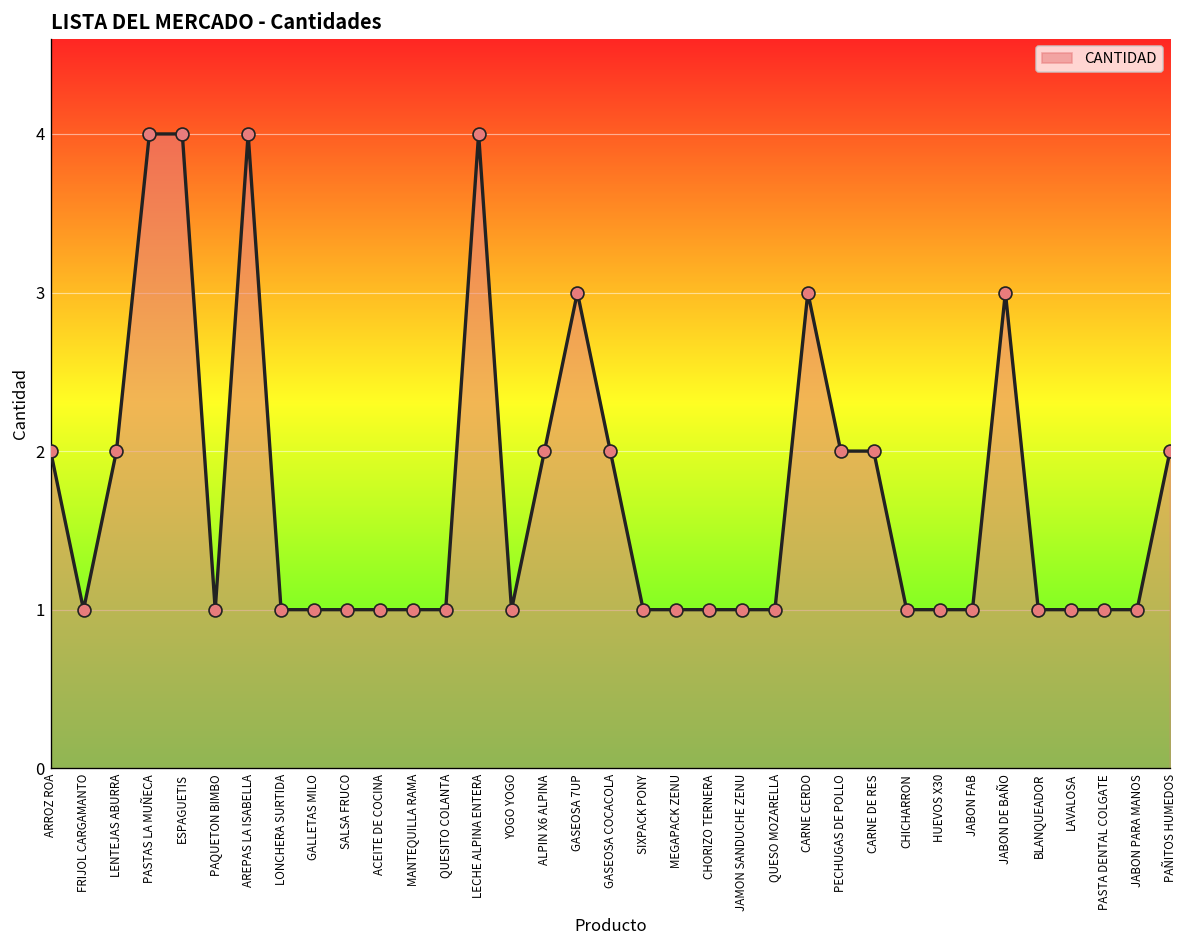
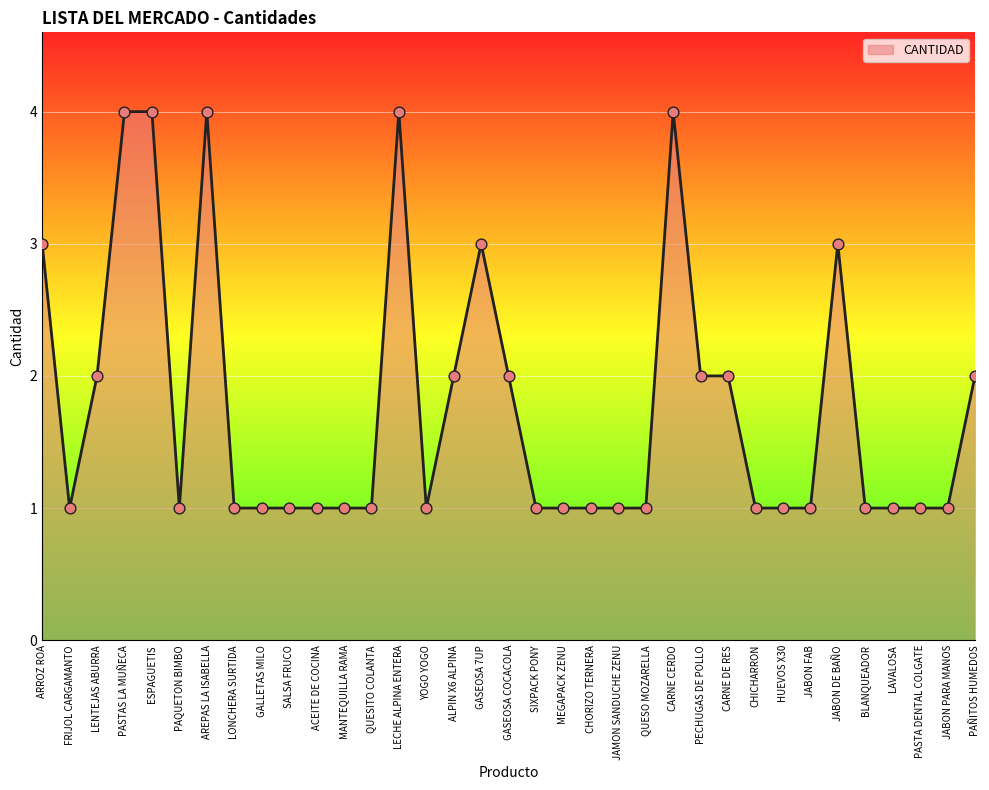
  {
-   "ARROZ ROA": 2,
+   "ARROZ ROA": 3,
    "FRIJOL CARGAMANTO": 1,
    "LENTEJAS ABURRA": 2,
    "PASTAS LA MUÑECA": 4,
    "ESPAGUETIS": 4,
    "PAQUETON BIMBO": 1,
    "AREPAS LA ISABELLA": 4,
    "LONCHERA SURTIDA": 1,
    "GALLETAS MILO": 1,
    "SALSA FRUCO": 1,
    "ACEITE DE COCINA": 1,
    "MANTEQUILLA RAMA": 1,
    "QUESITO COLANTA": 1,
    "LECHE ALPINA ENTERA": 4,
    "YOGO YOGO": 1,
    "ALPIN X6 ALPINA": 2,
    "GASEOSA 7UP": 3,
    "GASEOSA COCACOLA": 2,
    "SIXPACK PONY": 1,
    "MEGAPACK ZENU": 1,
    "CHORIZO TERNERA": 1,
    "JAMON SANDUCHE ZENU": 1,
    "QUESO MOZARELLA": 1,
-   "CARNE CERDO": 3,
+   "CARNE CERDO": 4,
    "PECHUGAS DE POLLO": 2,
    "CARNE DE RES": 2,
    "CHICHARRON": 1,
    "HUEVOS X30": 1,
    "JABON FAB": 1,
    "JABON DE BAÑO": 3,
    "BLANQUEADOR": 1,
    "LAVALOSA": 1,
    "PASTA DENTAL COLGATE": 1,
    "JABON PARA MANOS": 1,
    "PAÑITOS HUMEDOS": 2
  }
